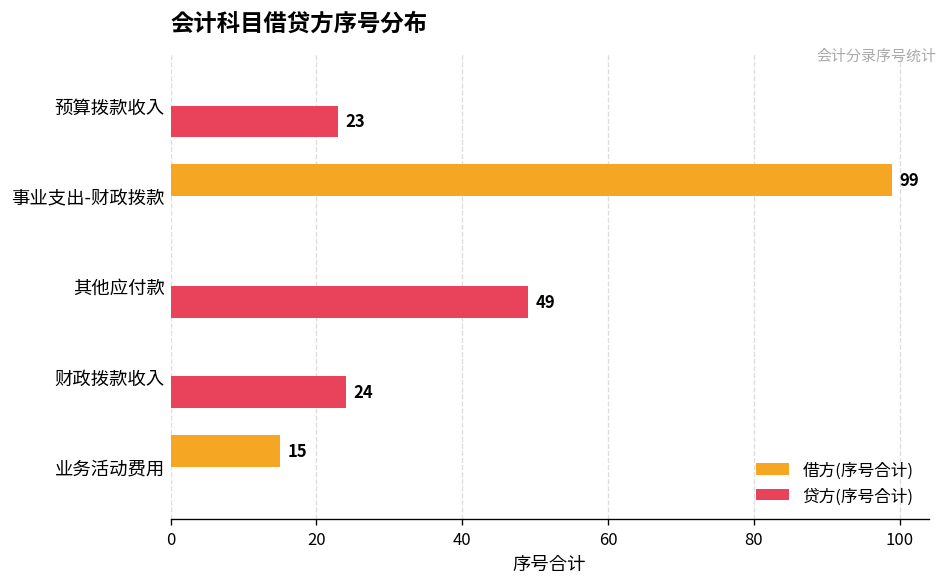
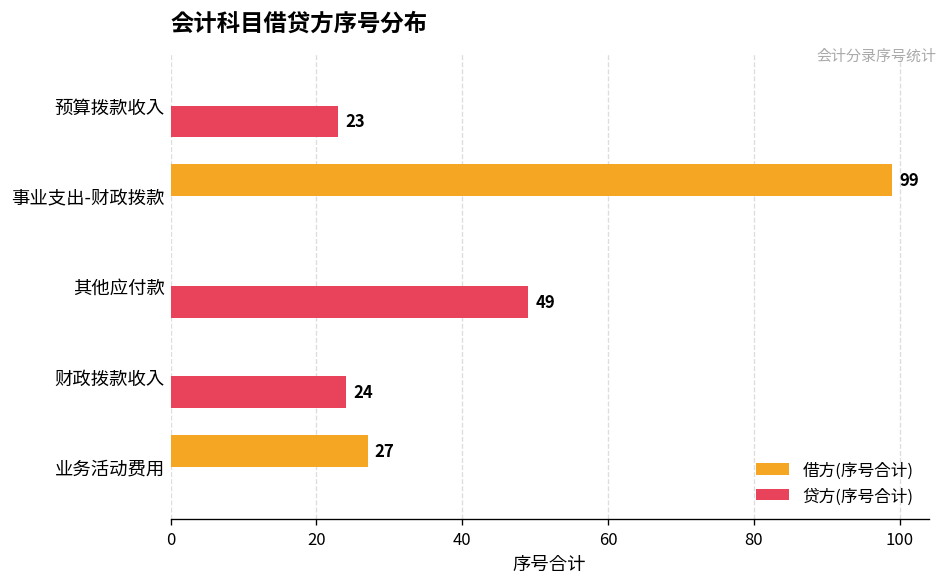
  {
    "借方(序号合计)": {
      "事业支出-财政拨款": 99,
-     "业务活动费用": 15
+     "业务活动费用": 27
    },
    "贷方(序号合计)": {
      "预算拨款收入": 23,
      "其他应付款": 49,
      "财政拨款收入": 24
    }
  }
